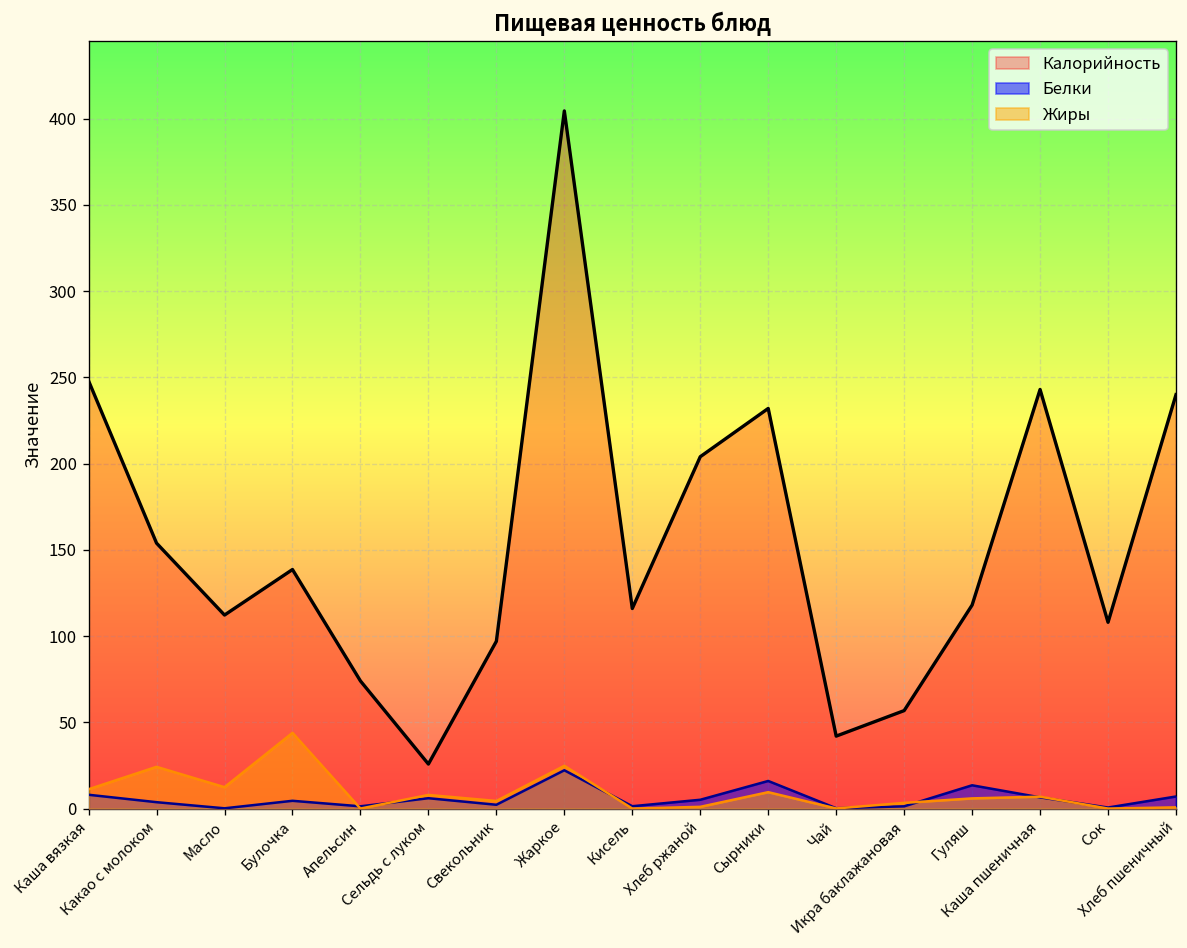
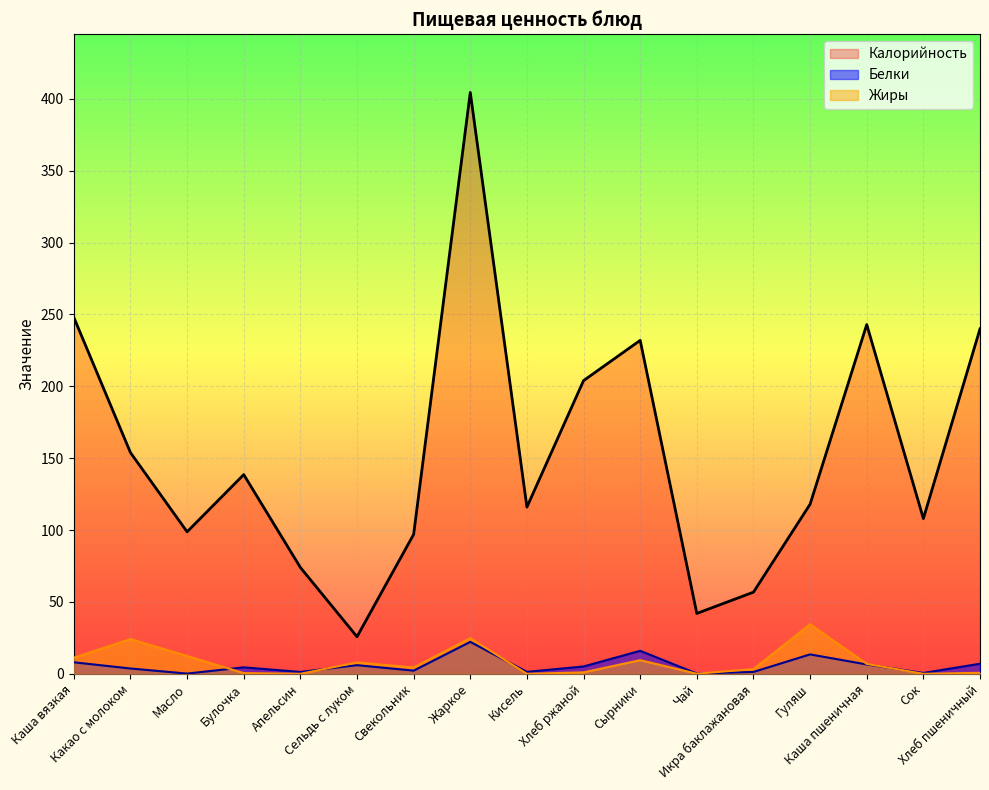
  {
    "Калорийность": {
      "Каша вязкая": 248,
      "Какао с молоком": 154,
-     "Масло": 112,
+     "Масло": 99,
      "Булочка": 139,
      "Апельсин": 74,
      "Сельдь с луком": 26,
      "Свекольник": 97,
      "Жаркое": 405,
      "Кисель": 116,
      "Хлеб ржаной": 204,
      "Сырники": 232,
      "Чай": 42,
      "Икра баклажановая": 57,
      "Гуляш": 118,
      "Каша пшеничная": 243,
      "Сок": 108,
      "Хлеб пшеничный": 240
    },
    "Белки": {
      "Каша вязкая": 8,
      "Какао с молоком": 4,
      "Масло": 0,
      "Булочка": 5,
      "Сельдь с луком": 6,
      "Свекольник": 2,
      "Жаркое": 22,
      "Хлеб ржаной": 5,
      "Сырники": 16,
      "Икра баклажановая": 1,
      "Гуляш": 14,
      "Хлеб пшеничный": 7
    },
    "Жиры": {
      "Каша вязкая": 11,
      "Какао с молоком": 24,
      "Масло": 12,
-     "Булочка": 44,
+     "Булочка": 1,
      "Сельдь с луком": 8,
      "Свекольник": 4,
      "Жаркое": 25,
      "Хлеб ржаной": 1,
      "Сырники": 10,
      "Икра баклажановая": 3,
-     "Гуляш": 6,
+     "Гуляш": 35,
      "Хлеб пшеничный": 1
    }
  }
